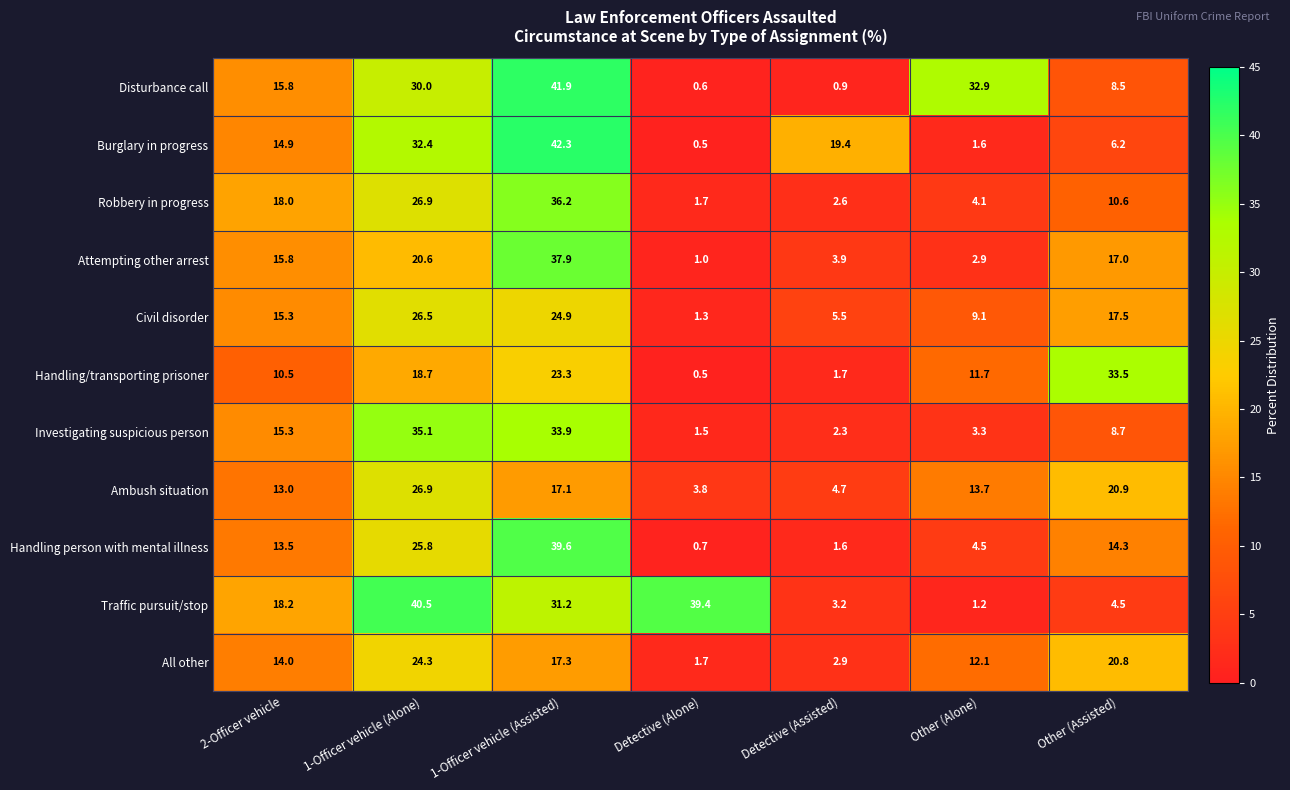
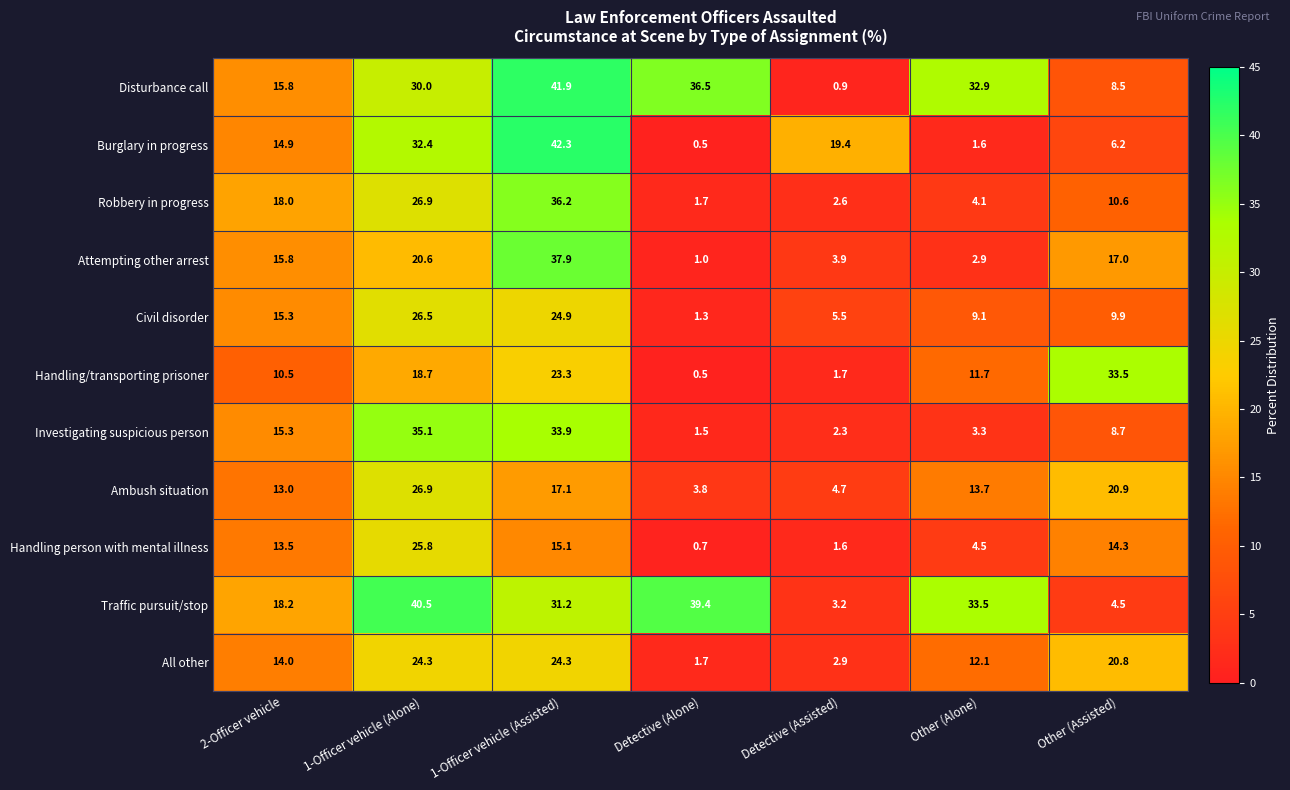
  {
    "Disturbance call": {
      "2-Officer vehicle": 15.8,
      "1-Officer vehicle (Alone)": 30.0,
      "1-Officer vehicle (Assisted)": 41.9,
-     "Detective (Alone)": 0.6,
+     "Detective (Alone)": 36.5,
      "Detective (Assisted)": 0.9,
      "Other (Alone)": 32.9,
      "Other (Assisted)": 8.5
    },
    "Burglary in progress": {
      "2-Officer vehicle": 14.9,
      "1-Officer vehicle (Alone)": 32.4,
      "1-Officer vehicle (Assisted)": 42.3,
      "Detective (Alone)": 0.5,
      "Detective (Assisted)": 19.4,
      "Other (Alone)": 1.6,
      "Other (Assisted)": 6.2
    },
    "Robbery in progress": {
      "2-Officer vehicle": 18.0,
      "1-Officer vehicle (Alone)": 26.9,
      "1-Officer vehicle (Assisted)": 36.2,
      "Detective (Alone)": 1.7,
      "Detective (Assisted)": 2.6,
      "Other (Alone)": 4.1,
      "Other (Assisted)": 10.6
    },
    "Attempting other arrest": {
      "2-Officer vehicle": 15.8,
      "1-Officer vehicle (Alone)": 20.6,
      "1-Officer vehicle (Assisted)": 37.9,
      "Detective (Alone)": 1.0,
      "Detective (Assisted)": 3.9,
      "Other (Alone)": 2.9,
      "Other (Assisted)": 17.0
    },
    "Civil disorder": {
      "2-Officer vehicle": 15.3,
      "1-Officer vehicle (Alone)": 26.5,
      "1-Officer vehicle (Assisted)": 24.9,
      "Detective (Alone)": 1.3,
      "Detective (Assisted)": 5.5,
      "Other (Alone)": 9.1,
-     "Other (Assisted)": 17.5
+     "Other (Assisted)": 9.9
    },
    "Handling/transporting prisoner": {
      "2-Officer vehicle": 10.5,
      "1-Officer vehicle (Alone)": 18.7,
      "1-Officer vehicle (Assisted)": 23.3,
      "Detective (Alone)": 0.5,
      "Detective (Assisted)": 1.7,
      "Other (Alone)": 11.7,
      "Other (Assisted)": 33.5
    },
    "Investigating suspicious person": {
      "2-Officer vehicle": 15.3,
      "1-Officer vehicle (Alone)": 35.1,
      "1-Officer vehicle (Assisted)": 33.9,
      "Detective (Alone)": 1.5,
      "Detective (Assisted)": 2.3,
      "Other (Alone)": 3.3,
      "Other (Assisted)": 8.7
    },
    "Ambush situation": {
      "2-Officer vehicle": 13.0,
      "1-Officer vehicle (Alone)": 26.9,
      "1-Officer vehicle (Assisted)": 17.1,
      "Detective (Alone)": 3.8,
      "Detective (Assisted)": 4.7,
      "Other (Alone)": 13.7,
      "Other (Assisted)": 20.9
    },
    "Handling person with mental illness": {
      "2-Officer vehicle": 13.5,
      "1-Officer vehicle (Alone)": 25.8,
-     "1-Officer vehicle (Assisted)": 39.6,
+     "1-Officer vehicle (Assisted)": 15.1,
      "Detective (Alone)": 0.7,
      "Detective (Assisted)": 1.6,
      "Other (Alone)": 4.5,
      "Other (Assisted)": 14.3
    },
    "Traffic pursuit/stop": {
      "2-Officer vehicle": 18.2,
      "1-Officer vehicle (Alone)": 40.5,
      "1-Officer vehicle (Assisted)": 31.2,
      "Detective (Alone)": 39.4,
      "Detective (Assisted)": 3.2,
-     "Other (Alone)": 1.2,
+     "Other (Alone)": 33.5,
      "Other (Assisted)": 4.5
    },
    "All other": {
      "2-Officer vehicle": 14.0,
      "1-Officer vehicle (Alone)": 24.3,
-     "1-Officer vehicle (Assisted)": 17.3,
+     "1-Officer vehicle (Assisted)": 24.3,
      "Detective (Alone)": 1.7,
      "Detective (Assisted)": 2.9,
      "Other (Alone)": 12.1,
      "Other (Assisted)": 20.8
    }
  }
